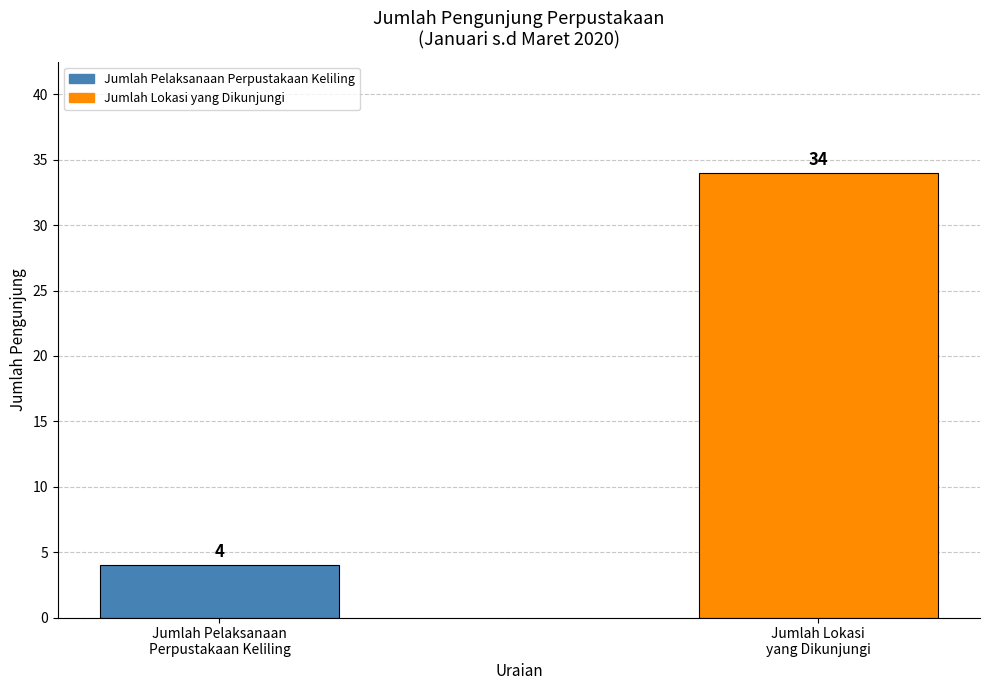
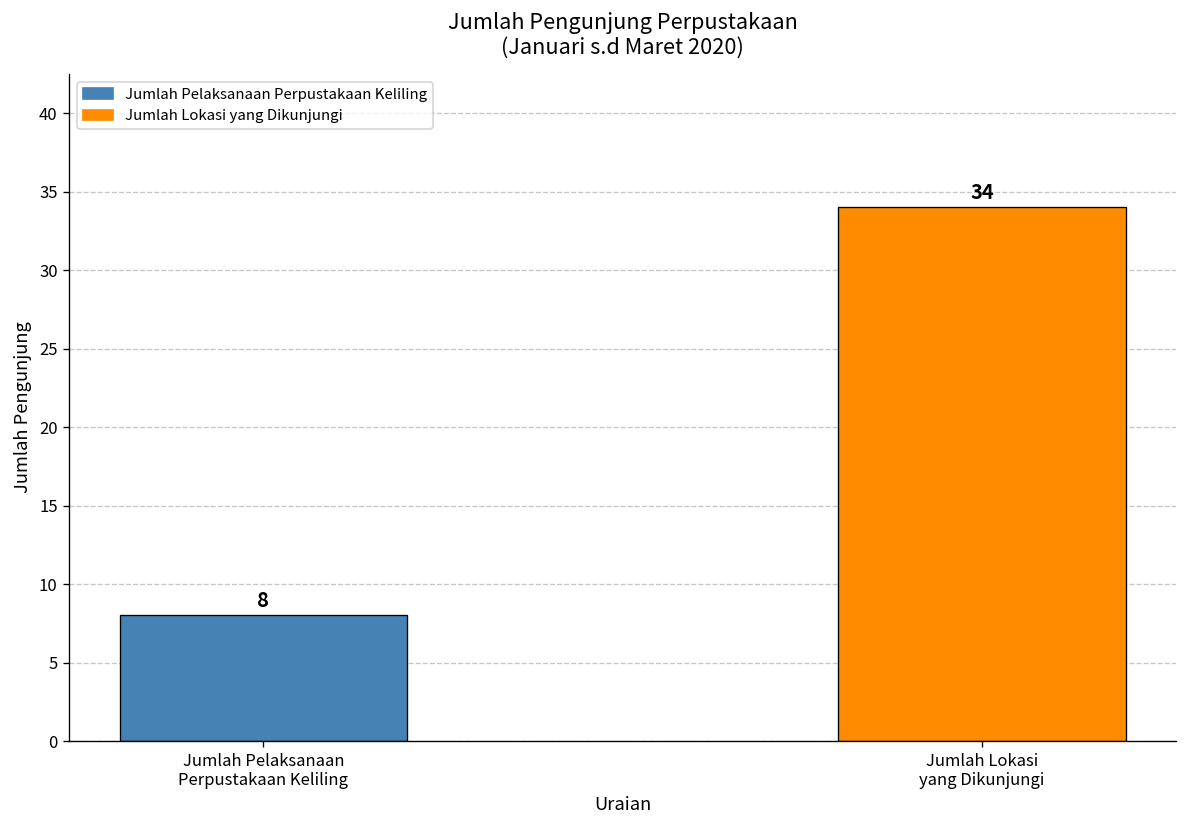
  {
-   "Jumlah Pelaksanaan Perpustakaan Keliling": 4,
+   "Jumlah Pelaksanaan Perpustakaan Keliling": 8,
    "Jumlah Lokasi yang Dikunjungi": 34
  }
